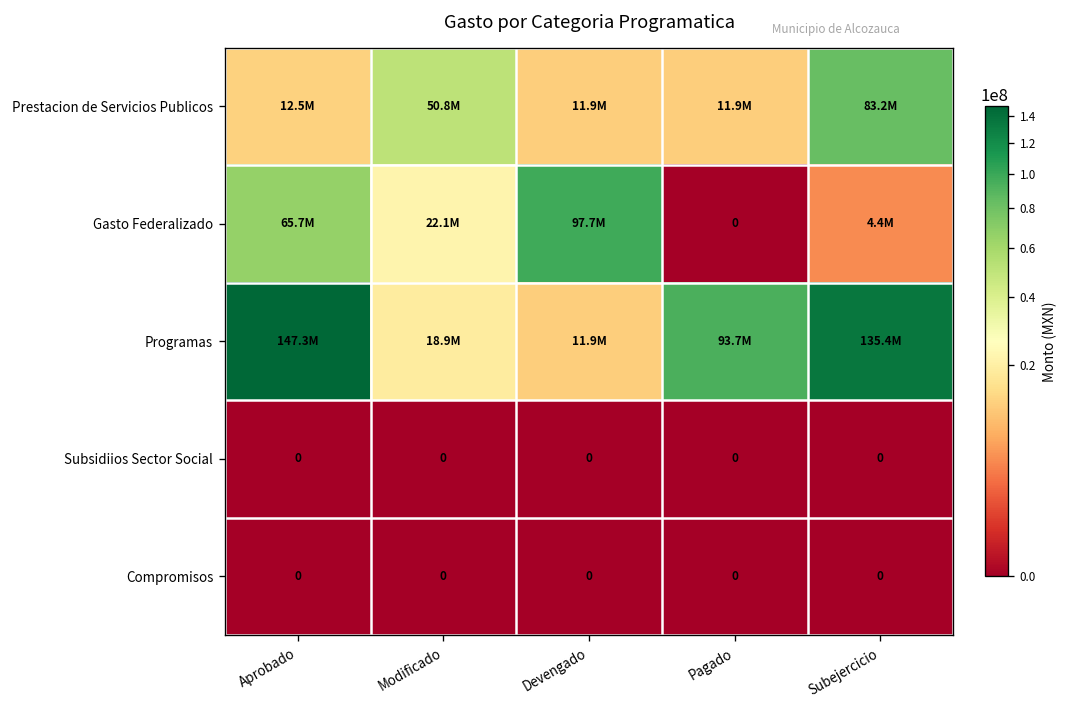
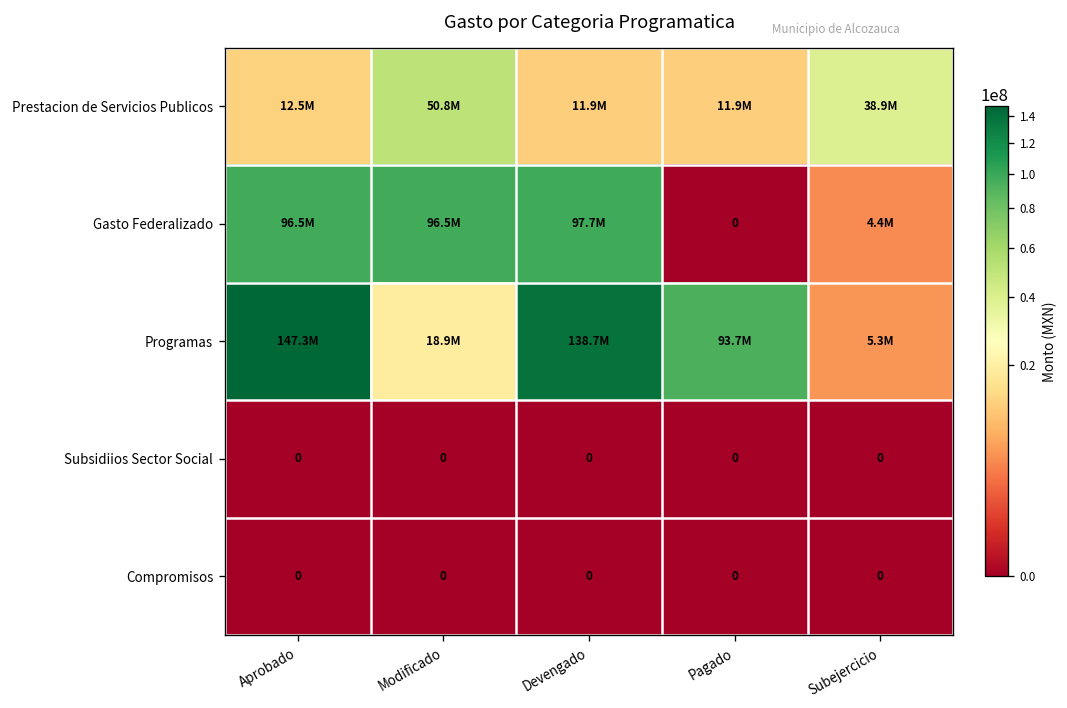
  {
    "Prestacion de Servicios Publicos": {
      "Aprobado": "12.5M",
      "Modificado": "50.8M",
      "Devengado": "11.9M",
      "Pagado": "11.9M",
-     "Subejercicio": "83.2M"
+     "Subejercicio": "38.9M"
    },
    "Gasto Federalizado": {
-     "Aprobado": "65.7M",
-     "Modificado": "22.1M",
+     "Aprobado": "96.5M",
+     "Modificado": "96.5M",
      "Devengado": "97.7M",
      "Pagado": "0",
      "Subejercicio": "4.4M"
    },
    "Programas": {
      "Aprobado": "147.3M",
      "Modificado": "18.9M",
-     "Devengado": "11.9M",
+     "Devengado": "138.7M",
      "Pagado": "93.7M",
-     "Subejercicio": "135.4M"
+     "Subejercicio": "5.3M"
    },
    "Subsidiios Sector Social": {
      "Aprobado": "0",
      "Modificado": "0",
      "Devengado": "0",
      "Pagado": "0",
      "Subejercicio": "0"
    },
    "Compromisos": {
      "Aprobado": "0",
      "Modificado": "0",
      "Devengado": "0",
      "Pagado": "0",
      "Subejercicio": "0"
    }
  }
